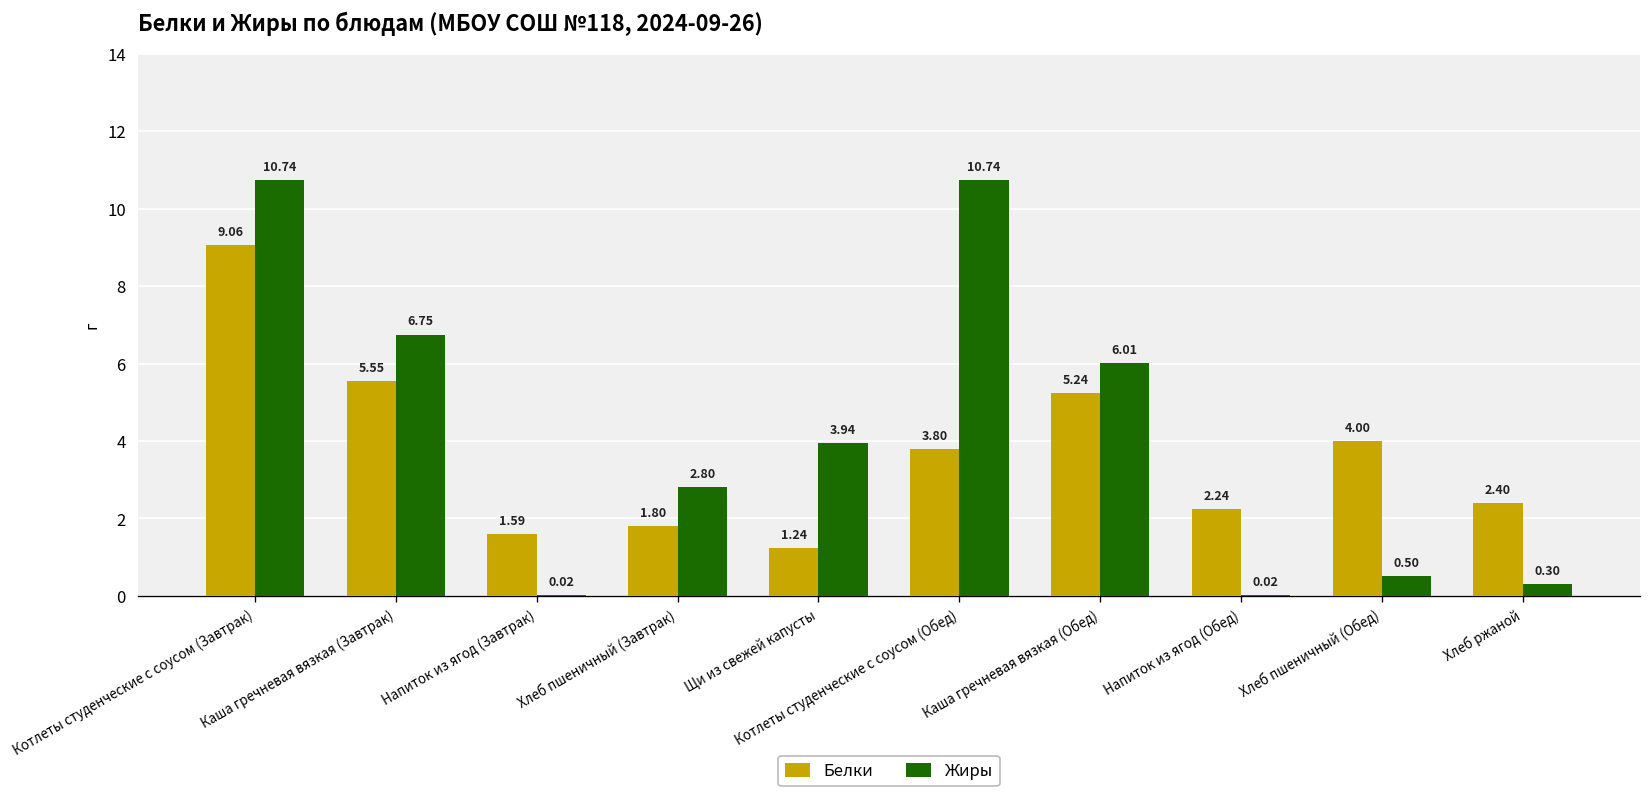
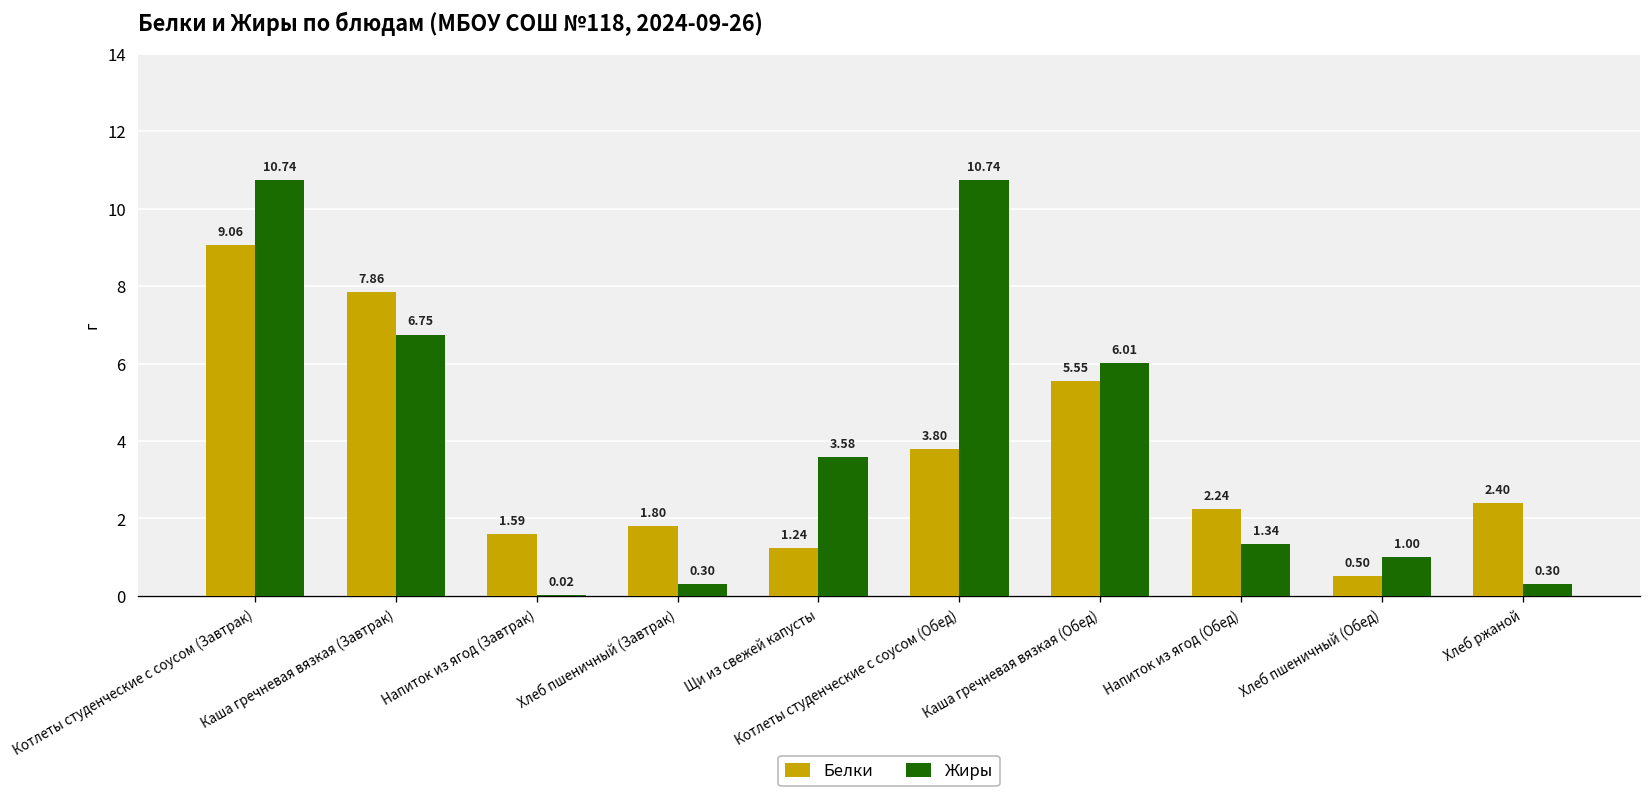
  {
    "Белки": {
      "Котлеты студенческие с соусом (Завтрак)": 9.06,
-     "Каша гречневая вязкая (Завтрак)": 5.55,
+     "Каша гречневая вязкая (Завтрак)": 7.86,
      "Напиток из ягод (Завтрак)": 1.59,
      "Хлеб пшеничный (Завтрак)": 1.80,
      "Щи из свежей капусты": 1.24,
      "Котлеты студенческие с соусом (Обед)": 3.80,
-     "Каша гречневая вязкая (Обед)": 5.24,
+     "Каша гречневая вязкая (Обед)": 5.55,
      "Напиток из ягод (Обед)": 2.24,
-     "Хлеб пшеничный (Обед)": 4.00,
+     "Хлеб пшеничный (Обед)": 0.50,
      "Хлеб ржаной": 2.40
    },
    "Жиры": {
      "Котлеты студенческие с соусом (Завтрак)": 10.74,
      "Каша гречневая вязкая (Завтрак)": 6.75,
      "Напиток из ягод (Завтрак)": 0.02,
-     "Хлеб пшеничный (Завтрак)": 2.80,
-     "Щи из свежей капусты": 3.94,
+     "Хлеб пшеничный (Завтрак)": 0.30,
+     "Щи из свежей капусты": 3.58,
      "Котлеты студенческие с соусом (Обед)": 10.74,
      "Каша гречневая вязкая (Обед)": 6.01,
-     "Напиток из ягод (Обед)": 0.02,
-     "Хлеб пшеничный (Обед)": 0.50,
+     "Напиток из ягод (Обед)": 1.34,
+     "Хлеб пшеничный (Обед)": 1.00,
      "Хлеб ржаной": 0.30
    }
  }
